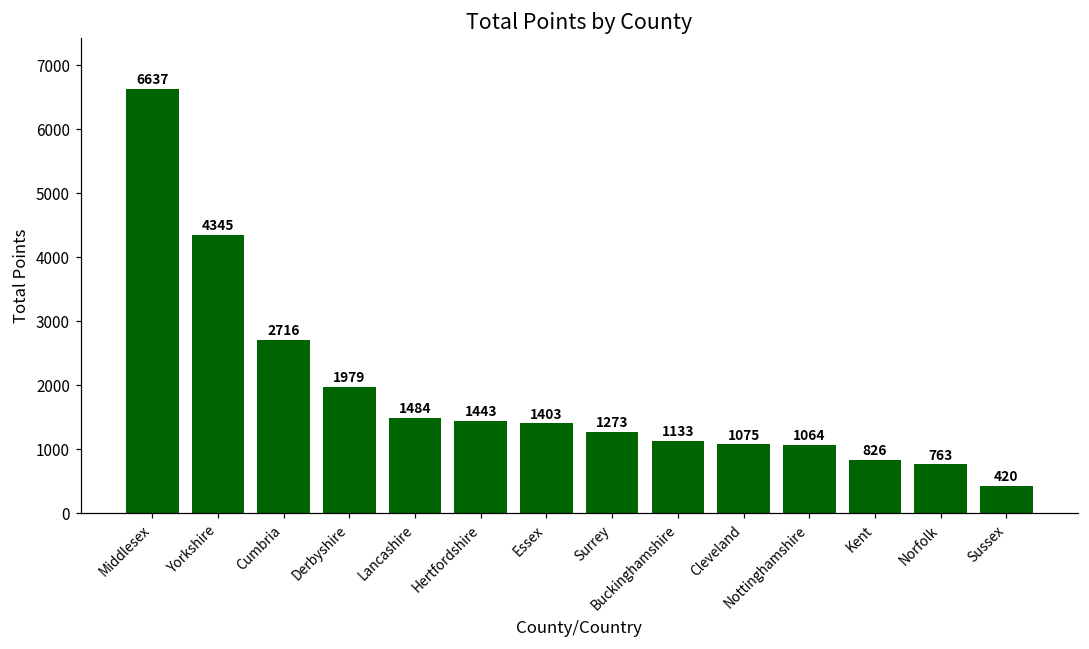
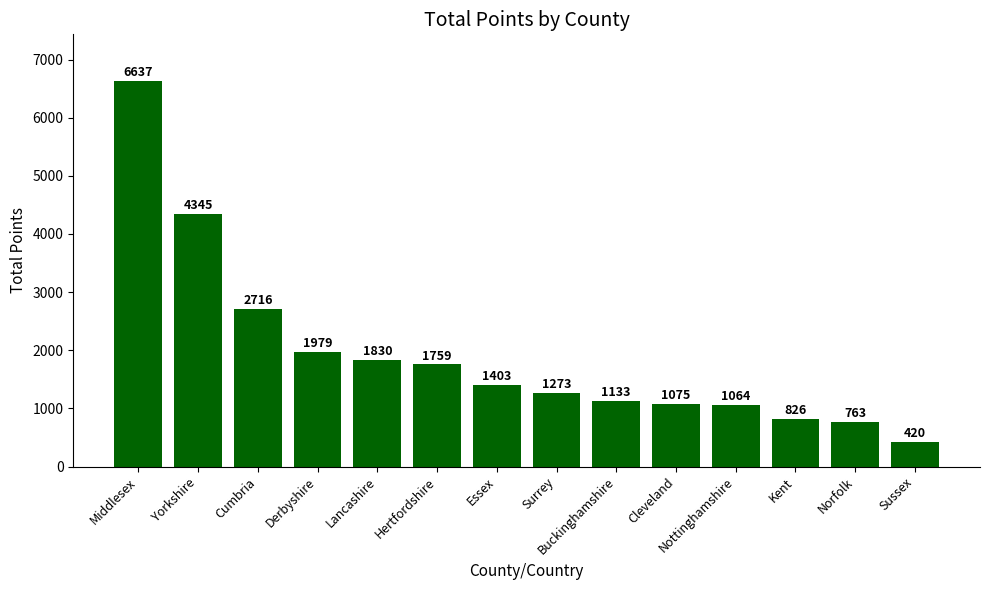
  {
    "Middlesex": 6637,
    "Yorkshire": 4345,
    "Cumbria": 2716,
    "Derbyshire": 1979,
-   "Lancashire": 1484,
-   "Hertfordshire": 1443,
+   "Lancashire": 1830,
+   "Hertfordshire": 1759,
    "Essex": 1403,
    "Surrey": 1273,
    "Buckinghamshire": 1133,
    "Cleveland": 1075,
    "Nottinghamshire": 1064,
    "Kent": 826,
    "Norfolk": 763,
    "Sussex": 420
  }
